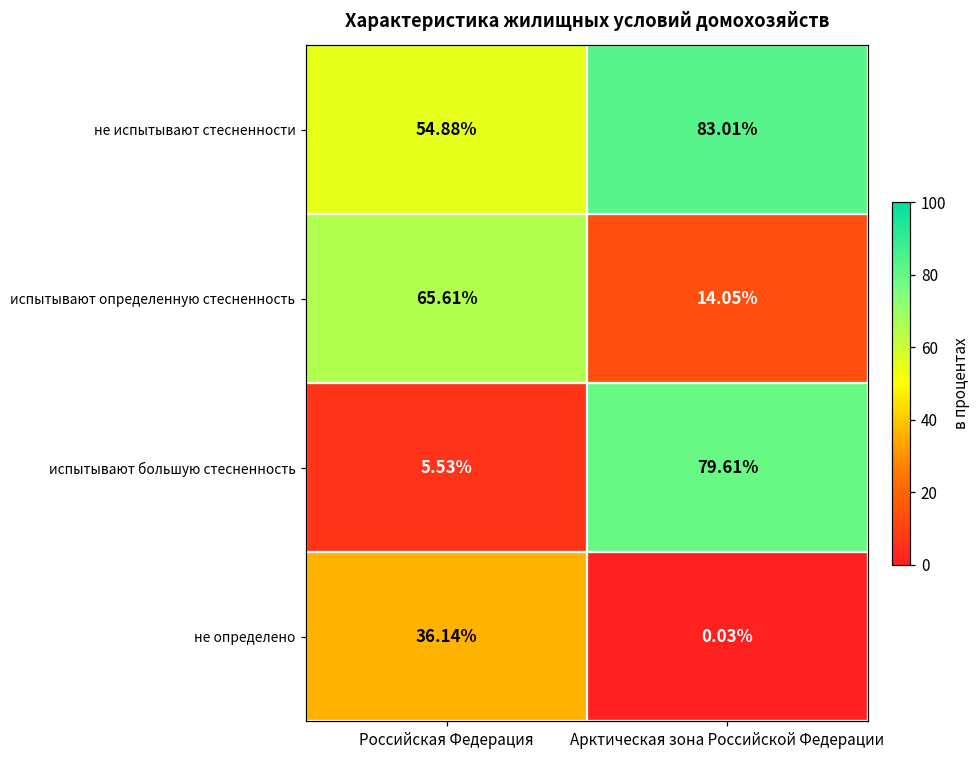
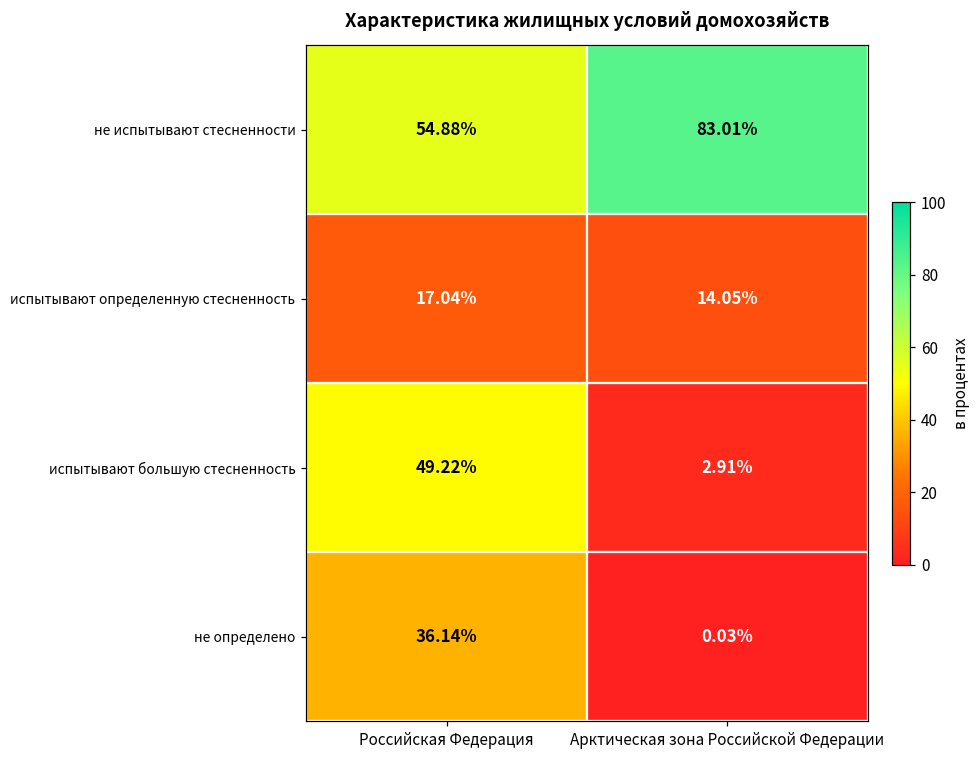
  {
    "не испытывают стесненности": {
      "Российская Федерация": "54.88%",
      "Арктическая зона Российской Федерации": "83.01%"
    },
    "испытывают определенную стесненность": {
-     "Российская Федерация": "65.61%",
+     "Российская Федерация": "17.04%",
      "Арктическая зона Российской Федерации": "14.05%"
    },
    "испытывают большую стесненность": {
-     "Российская Федерация": "5.53%",
-     "Арктическая зона Российской Федерации": "79.61%"
+     "Российская Федерация": "49.22%",
+     "Арктическая зона Российской Федерации": "2.91%"
    },
    "не определено": {
      "Российская Федерация": "36.14%",
      "Арктическая зона Российской Федерации": "0.03%"
    }
  }
